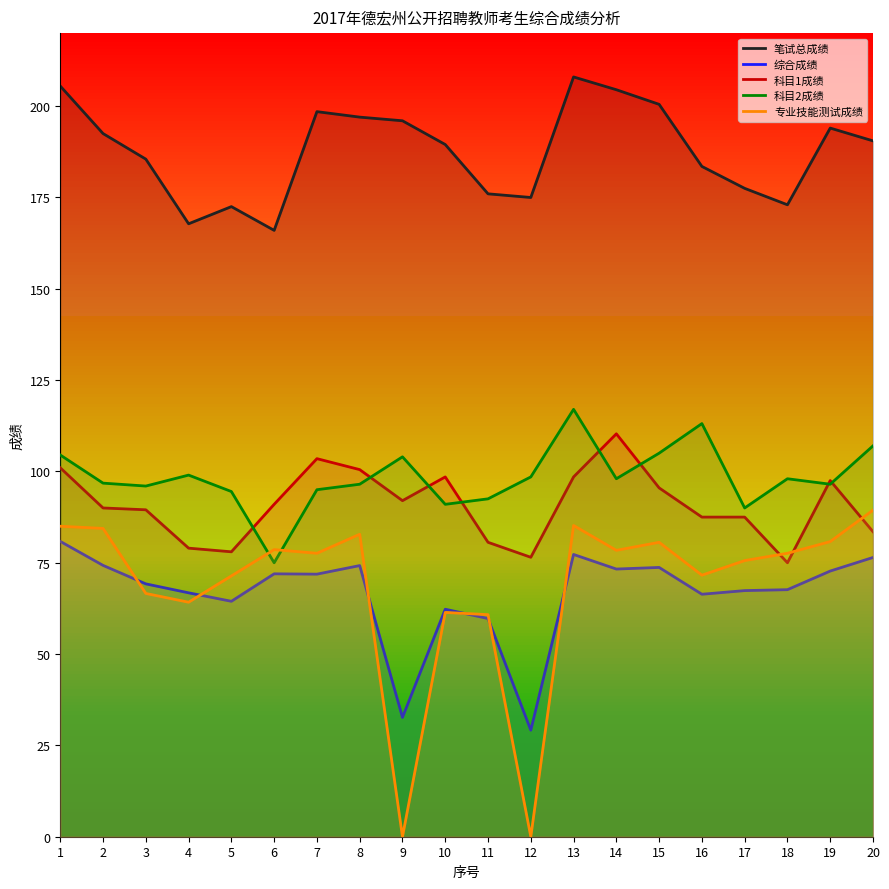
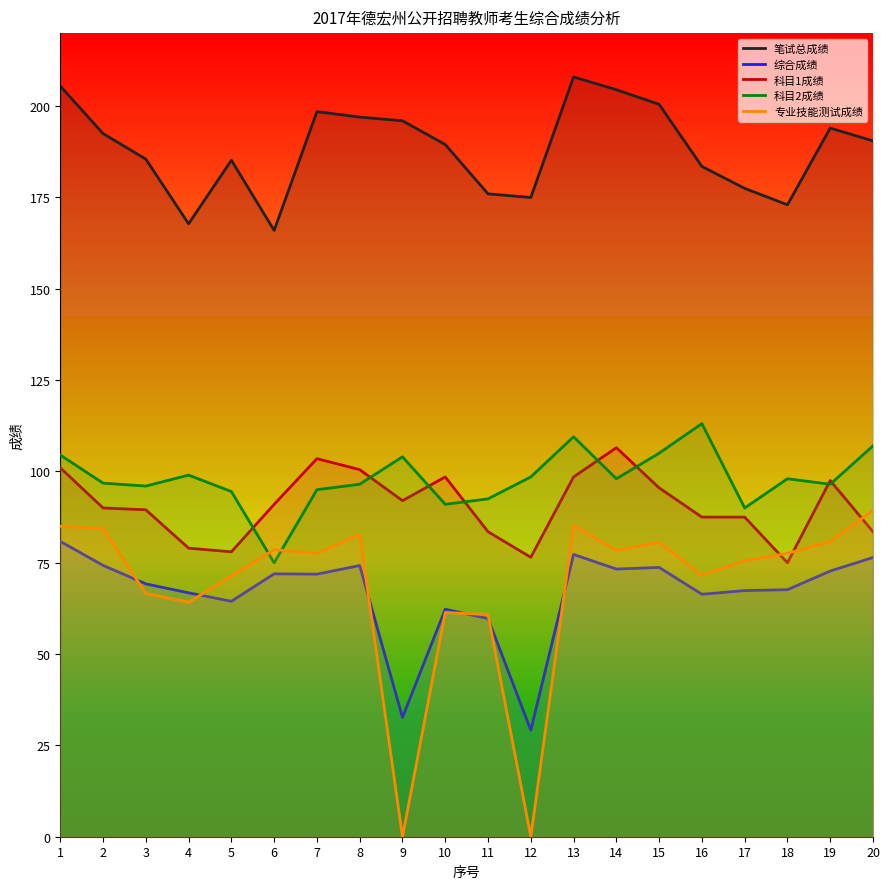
  {
    "笔试总成绩": {
      "1": 206,
      "2": 193,
      "3": 186,
      "4": 168,
-     "5": 173,
+     "5": 185,
      "6": 166,
      "7": 199,
      "8": 197,
      "9": 196,
      "10": 190,
      "11": 176,
      "12": 175,
      "13": 208,
      "14": 205,
      "15": 201,
      "16": 184,
      "17": 178,
      "18": 173,
      "19": 194,
      "20": 191
    },
    "综合成绩": {
      "1": 81,
      "2": 74,
      "3": 69,
      "4": 67,
      "5": 64,
      "6": 72,
      "7": 72,
      "8": 74,
      "9": 33,
      "10": 62,
      "11": 60,
      "12": 29,
      "13": 77,
      "14": 73,
      "15": 74,
      "16": 66,
      "17": 67,
      "18": 68,
      "19": 73,
      "20": 76
    },
    "科目1成绩": {
      "1": 101,
      "2": 90,
      "3": 90,
      "4": 79,
      "5": 78,
      "6": 91,
      "7": 104,
      "8": 101,
      "9": 92,
      "10": 99,
-     "11": 81,
+     "11": 84,
      "12": 77,
      "13": 99,
-     "14": 110,
+     "14": 107,
      "15": 96,
      "16": 88,
      "17": 88,
      "18": 75,
      "19": 98,
      "20": 84
    },
    "科目2成绩": {
      "1": 105,
      "2": 97,
      "3": 96,
      "4": 99,
      "5": 95,
      "6": 75,
      "7": 95,
      "8": 97,
      "9": 104,
      "10": 91,
      "11": 93,
      "12": 99,
-     "13": 117,
+     "13": 110,
      "14": 98,
      "15": 105,
      "16": 113,
      "17": 90,
      "18": 98,
      "19": 97,
      "20": 107
    },
    "专业技能测试成绩": {
      "1": 85,
      "2": 84,
      "3": 67,
      "4": 64,
      "5": 71,
      "6": 79,
      "7": 78,
      "8": 83,
      "9": 0,
      "10": 61,
      "11": 61,
      "12": 0,
      "13": 85,
      "14": 78,
      "15": 81,
      "16": 72,
      "17": 76,
      "18": 78,
      "19": 81,
      "20": 89
    }
  }
